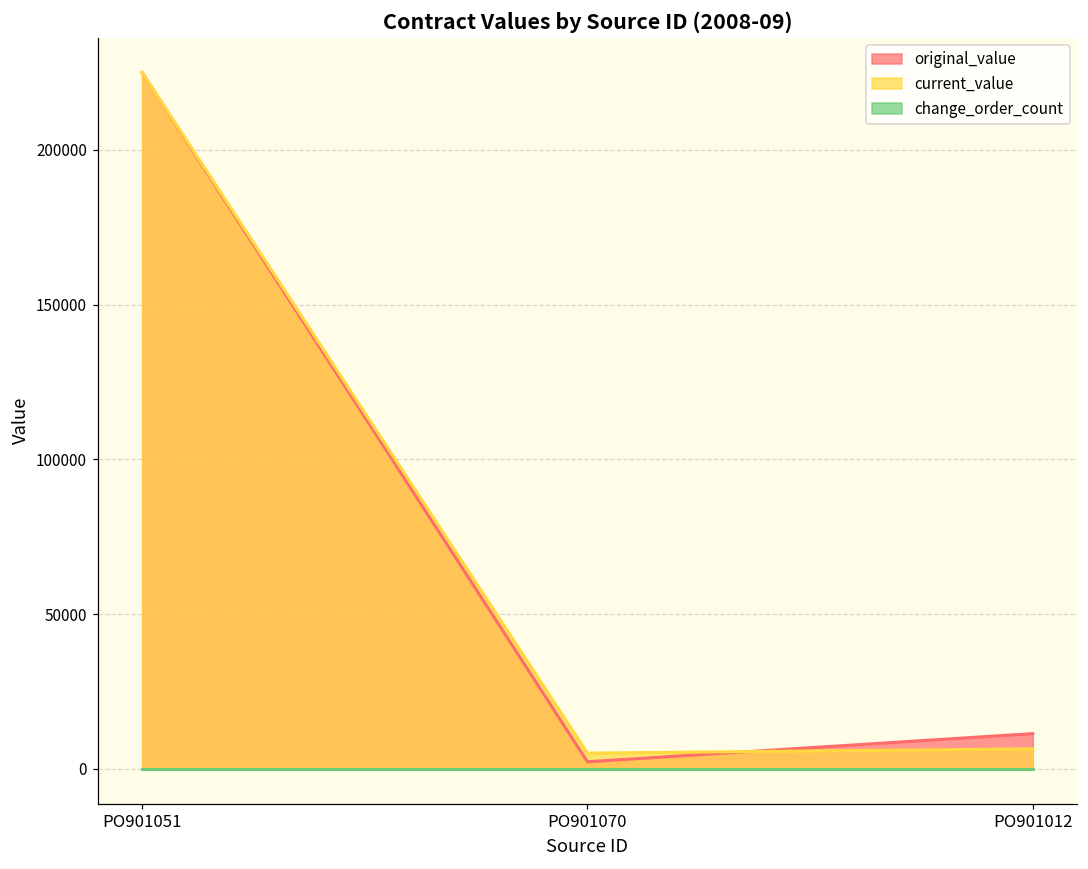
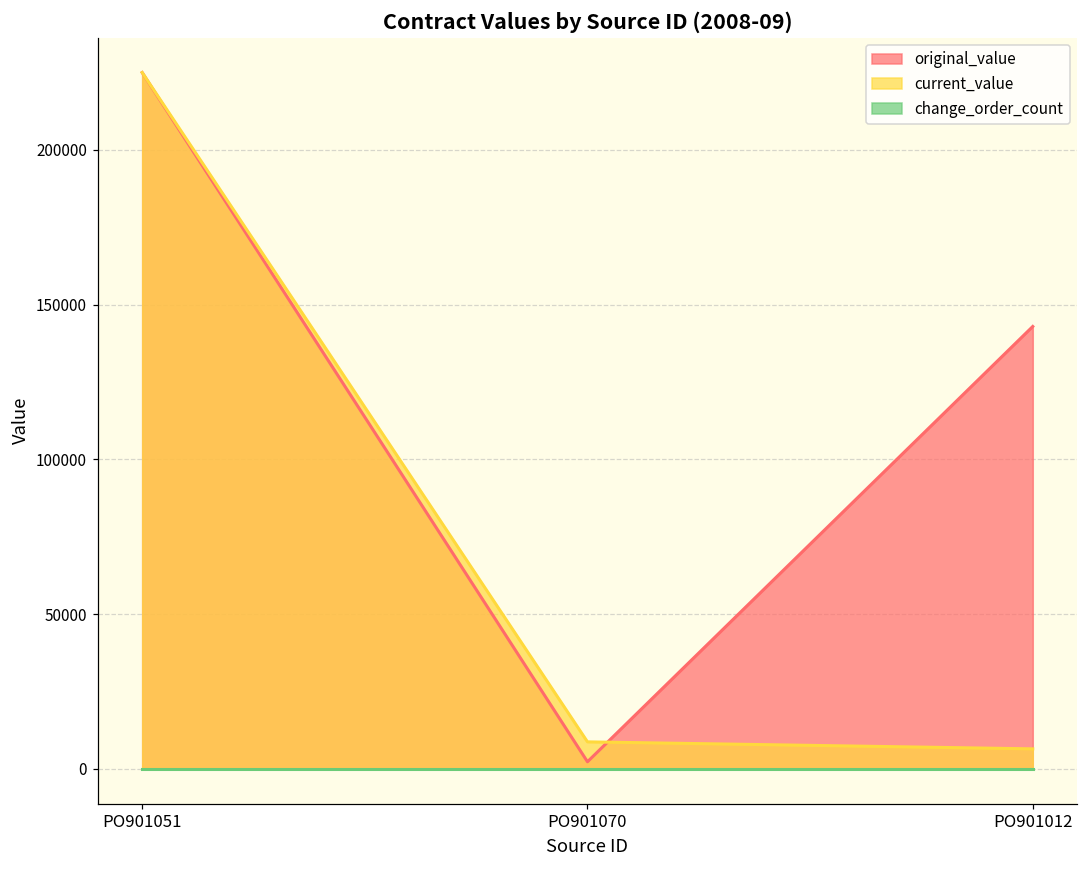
  {
    "original_value": {
      "PO901070": 2000,
-     "PO901012": 11000
+     "PO901012": 143000
    },
    "current_value": {
-     "PO901070": 5000,
+     "PO901070": 9000,
      "PO901012": 6000
    },
    "change_order_count": {
      "PO901051": 0,
      "PO901070": 0,
      "PO901012": 0
    }
  }
